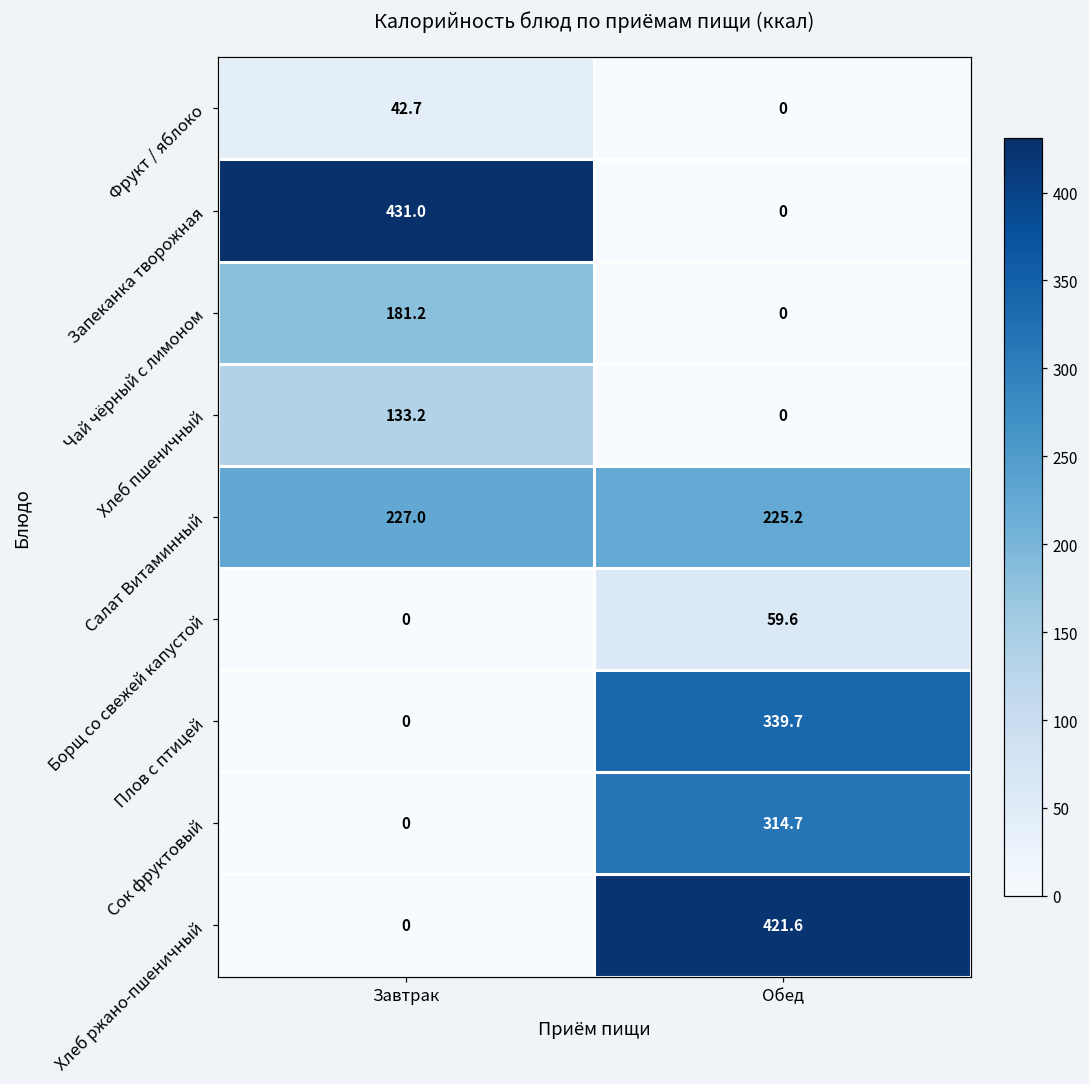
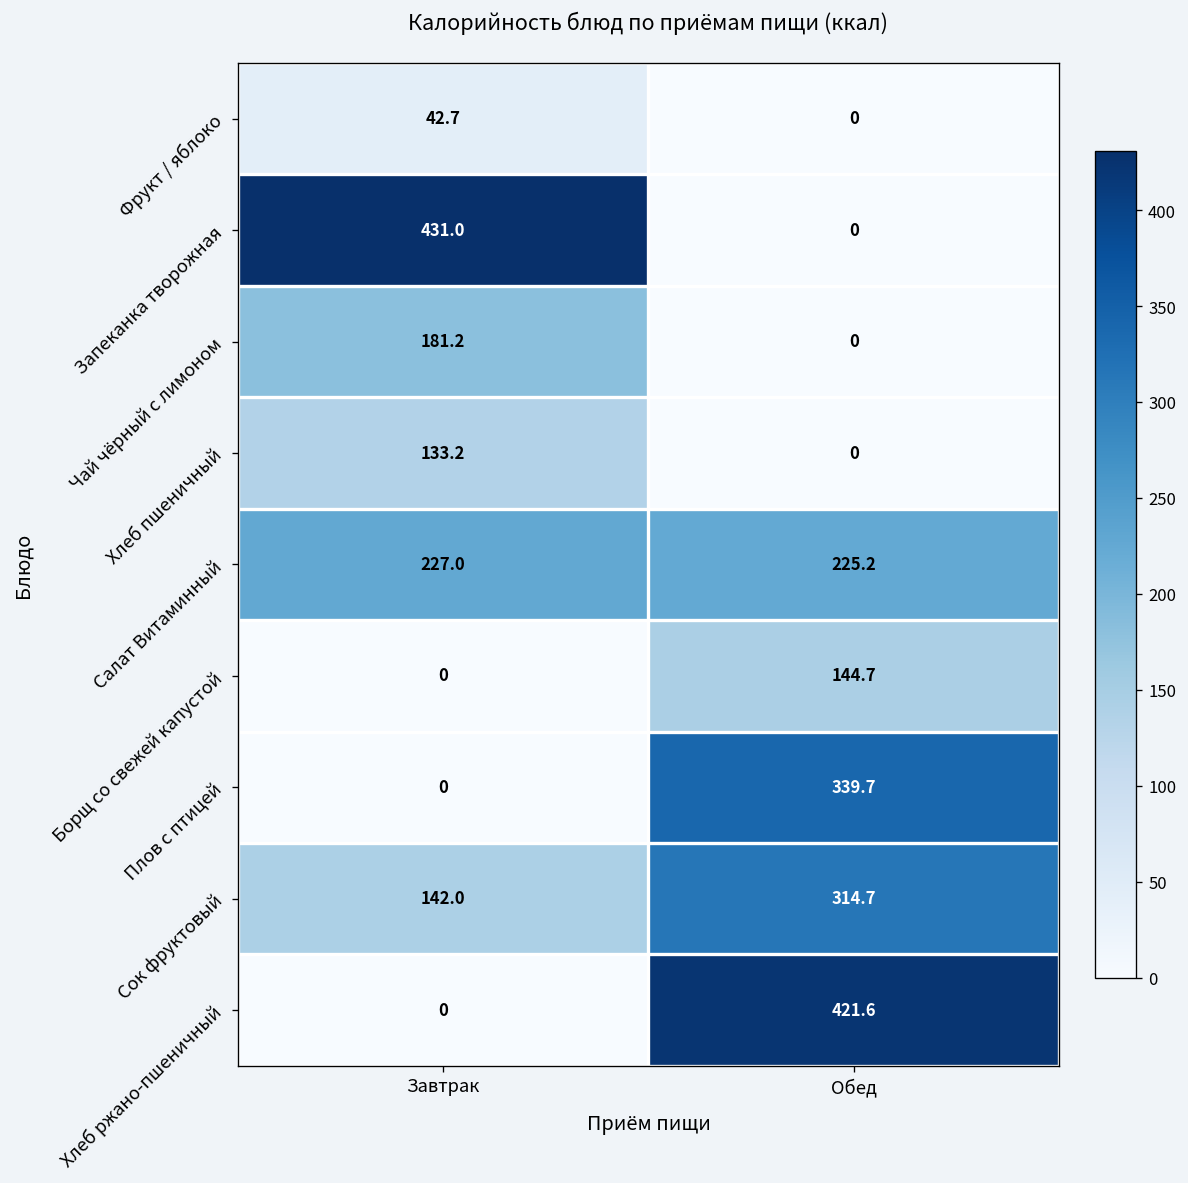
  {
    "Фрукт / яблоко": {
      "Завтрак": 42.7,
      "Обед": 0
    },
    "Запеканка творожная": {
      "Завтрак": 431.0,
      "Обед": 0
    },
    "Чай чёрный с лимоном": {
      "Завтрак": 181.2,
      "Обед": 0
    },
    "Хлеб пшеничный": {
      "Завтрак": 133.2,
      "Обед": 0
    },
    "Салат Витаминный": {
      "Завтрак": 227.0,
      "Обед": 225.2
    },
    "Борщ со свежей капустой": {
      "Завтрак": 0,
-     "Обед": 59.6
+     "Обед": 144.7
    },
    "Плов с птицей": {
      "Завтрак": 0,
      "Обед": 339.7
    },
    "Сок фруктовый": {
-     "Завтрак": 0,
+     "Завтрак": 142.0,
      "Обед": 314.7
    },
    "Хлеб ржано-пшеничный": {
      "Завтрак": 0,
      "Обед": 421.6
    }
  }
